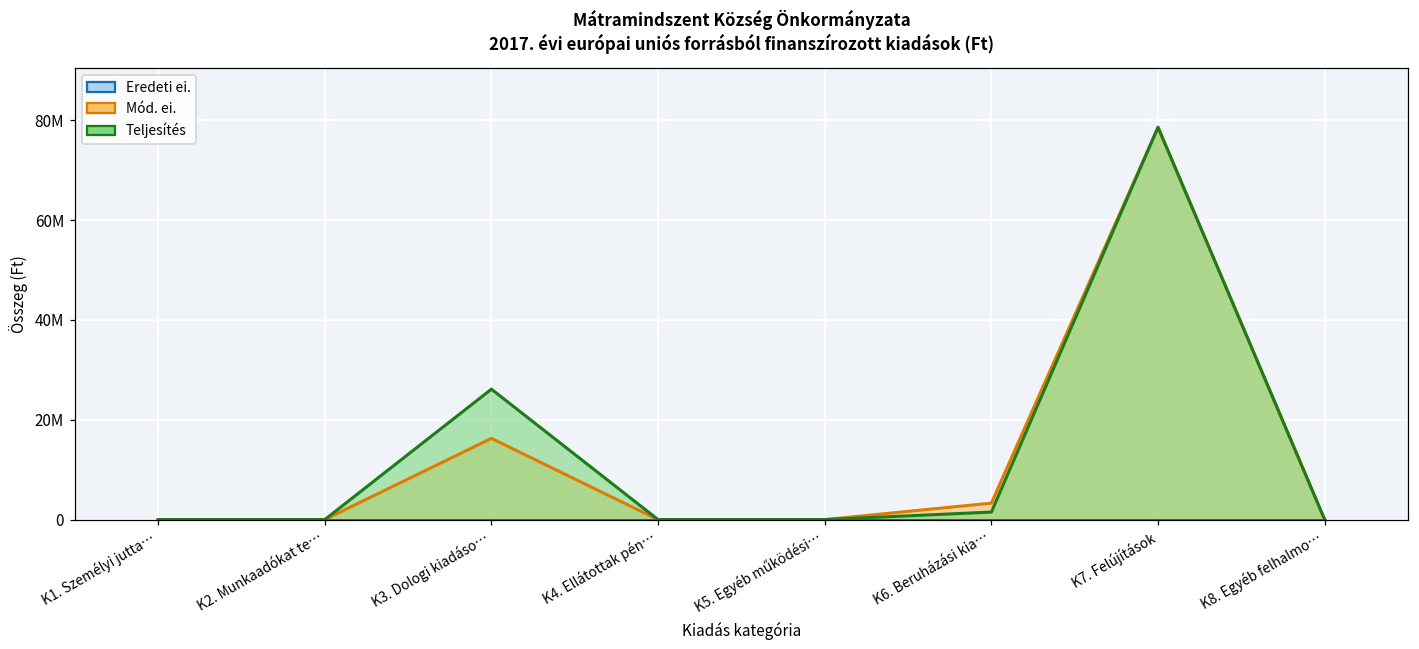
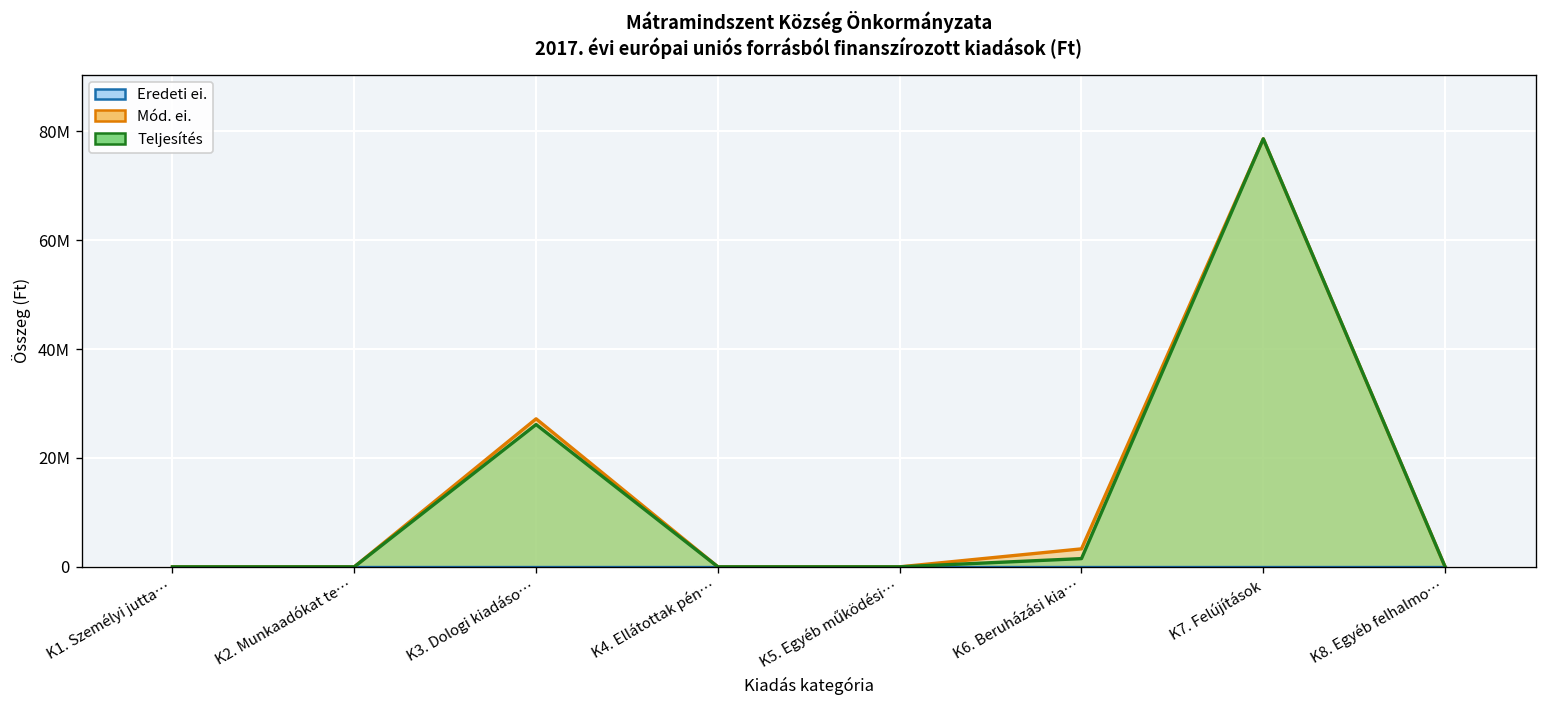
  {
    "Eredeti ei.": {
      "K3. Dologi kiadáso…": 0,
      "K6. Beruházási kia…": 0,
      "K7. Felújítások": 0
    },
    "Mód. ei.": {
-     "K3. Dologi kiadáso…": 16000000,
+     "K3. Dologi kiadáso…": 27000000,
      "K6. Beruházási kia…": 3000000
    },
    "Teljesítés": {
      "K3. Dologi kiadáso…": 26000000,
      "K6. Beruházási kia…": 2000000
    }
  }
